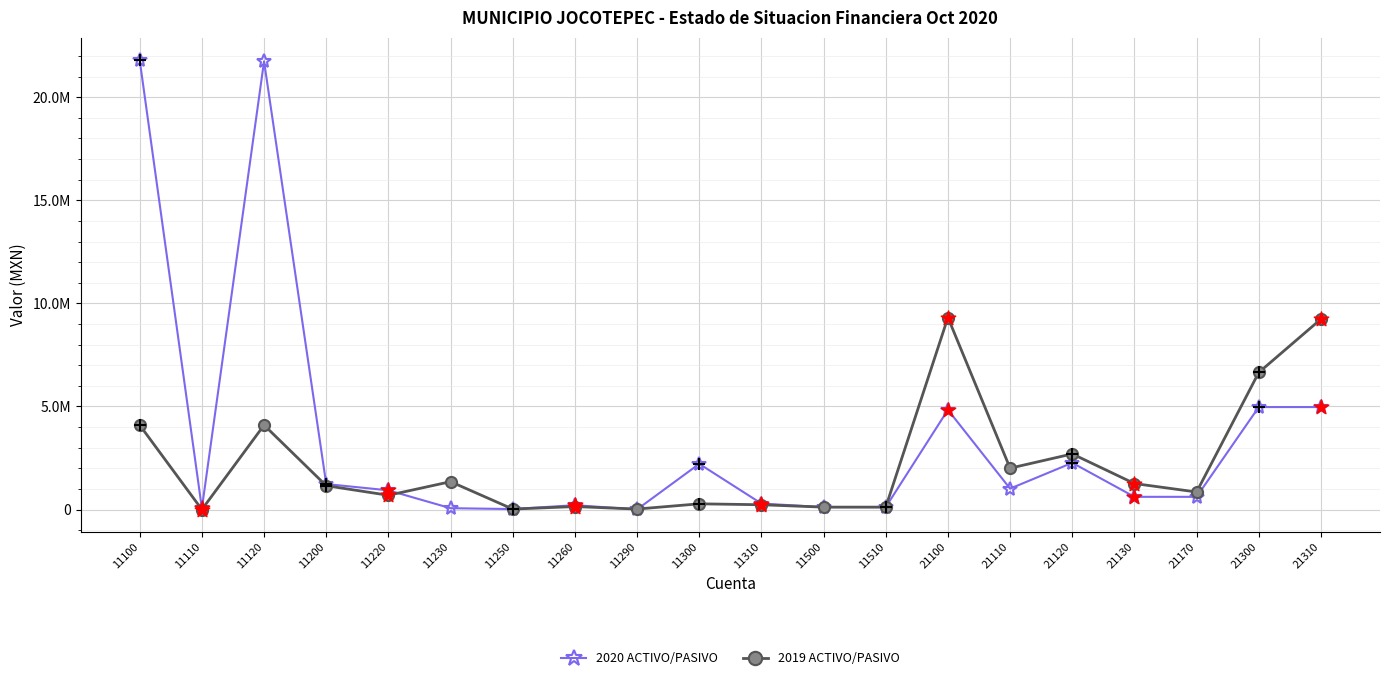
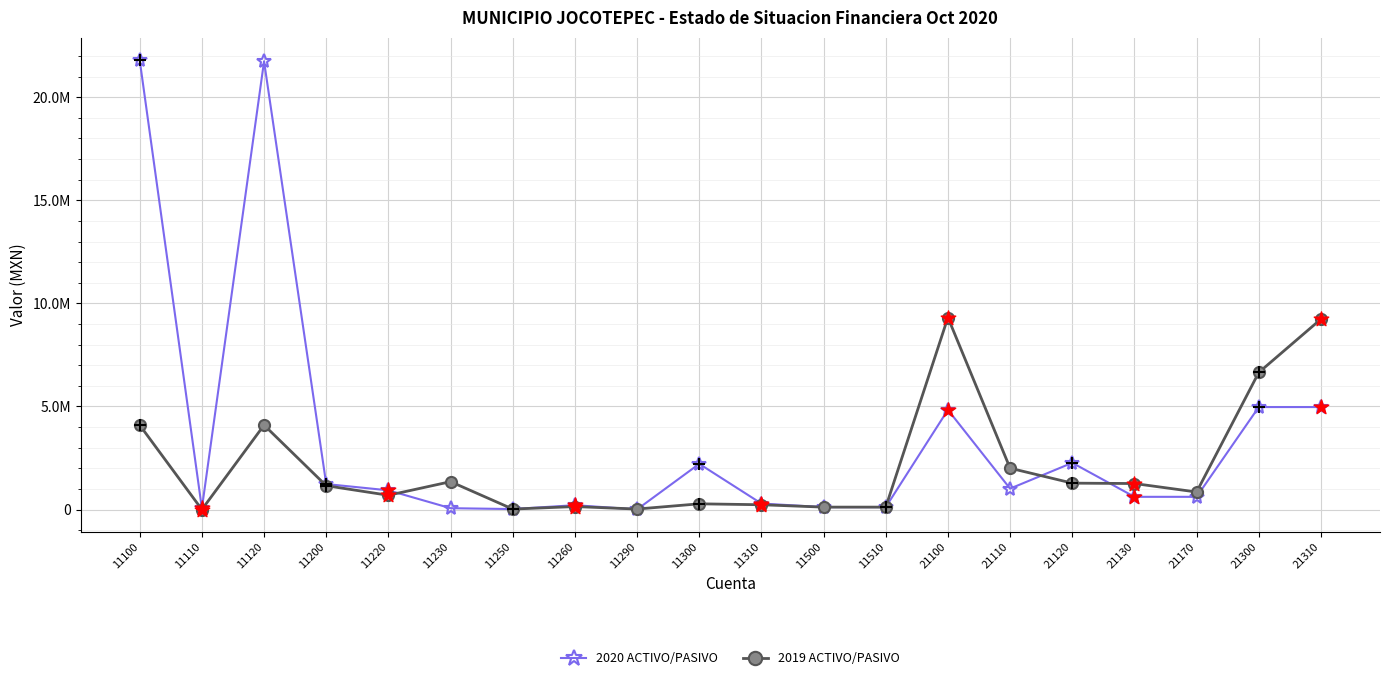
  {
    "2020 ACTIVO/PASIVO": {
      "11120": 21700000,
      "11230": 100000,
      "21110": 1000000,
      "21170": 600000
    },
    "2019 ACTIVO/PASIVO": {
      "11120": 4100000,
      "11230": 1400000,
      "21110": 2000000,
-     "21120": 2700000,
+     "21120": 1300000,
      "21170": 900000
    }
  }
